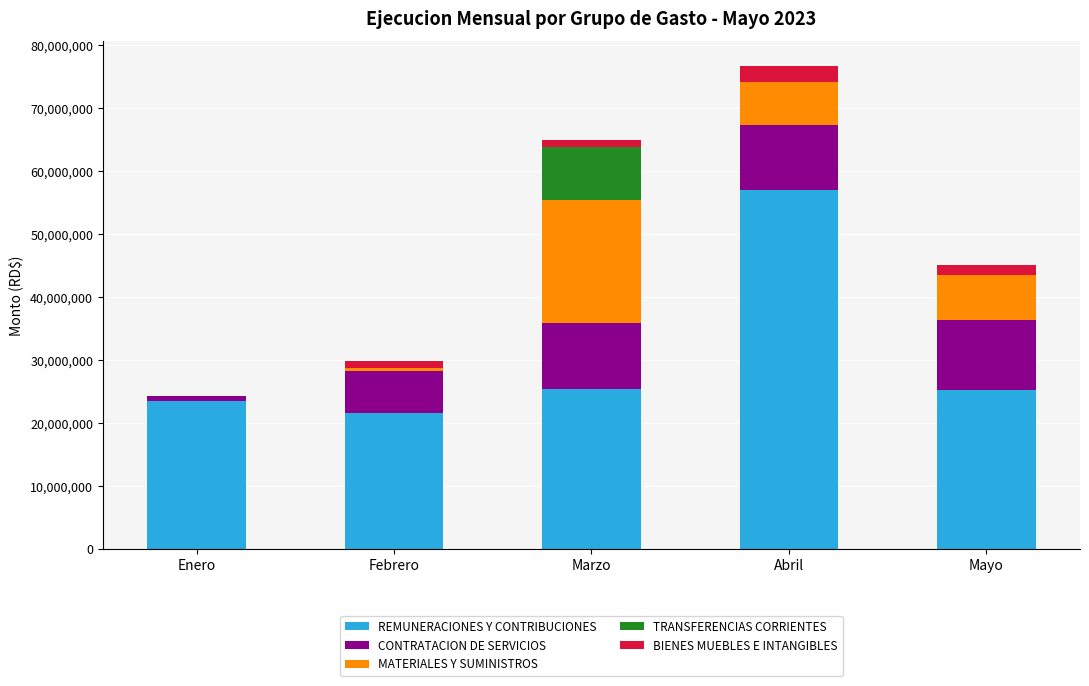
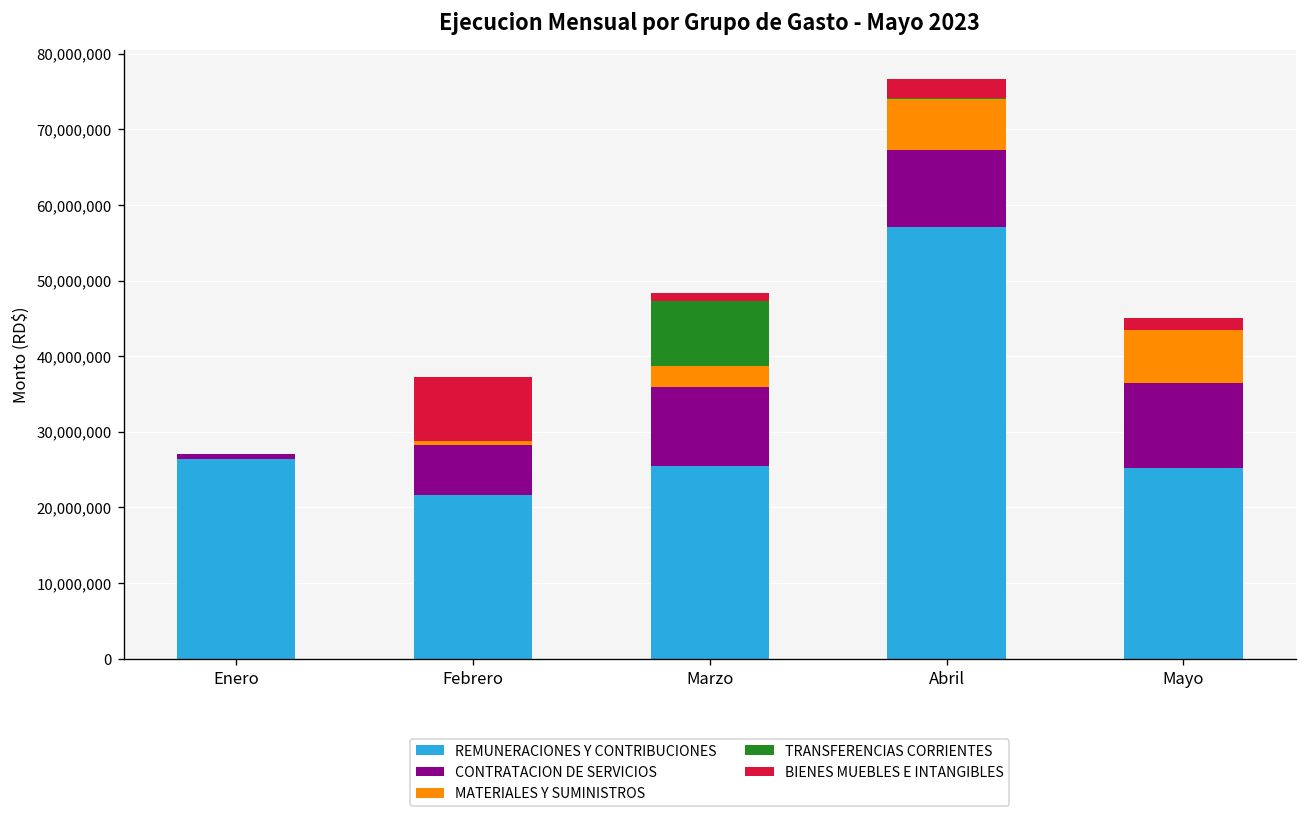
  {
    "REMUNERACIONES Y CONTRIBUCIONES": {
-     "Enero": "24,000,000",
+     "Enero": "26,000,000",
      "Febrero": "22,000,000",
      "Marzo": "25,000,000",
      "Abril": "57,000,000",
      "Mayo": "25,000,000"
    },
    "CONTRATACION DE SERVICIOS": {
      "Enero": "1,000,000",
      "Febrero": "7,000,000",
      "Marzo": "11,000,000",
      "Abril": "10,000,000",
      "Mayo": "11,000,000"
    },
    "MATERIALES Y SUMINISTROS": {
      "Enero": "0",
      "Febrero": "1,000,000",
-     "Marzo": "19,000,000",
+     "Marzo": "3,000,000",
      "Abril": "7,000,000",
      "Mayo": "7,000,000"
    },
    "TRANSFERENCIAS CORRIENTES": {
      "Enero": "0",
      "Marzo": "8,000,000"
    },
    "BIENES MUEBLES E INTANGIBLES": {
      "Enero": "0",
-     "Febrero": "1,000,000",
+     "Febrero": "8,000,000",
      "Marzo": "1,000,000",
      "Abril": "3,000,000",
      "Mayo": "1,000,000"
    }
  }
